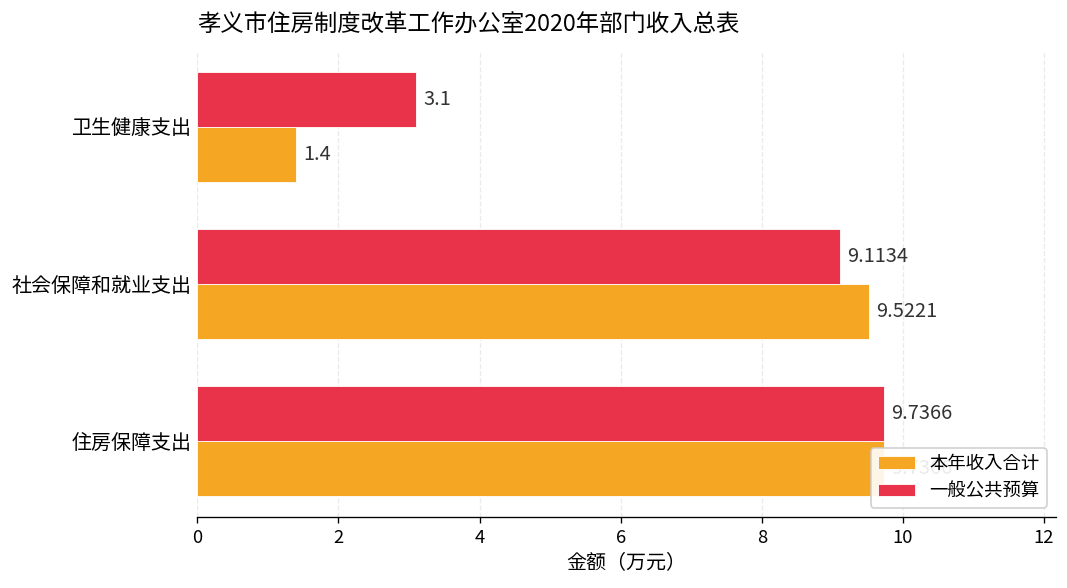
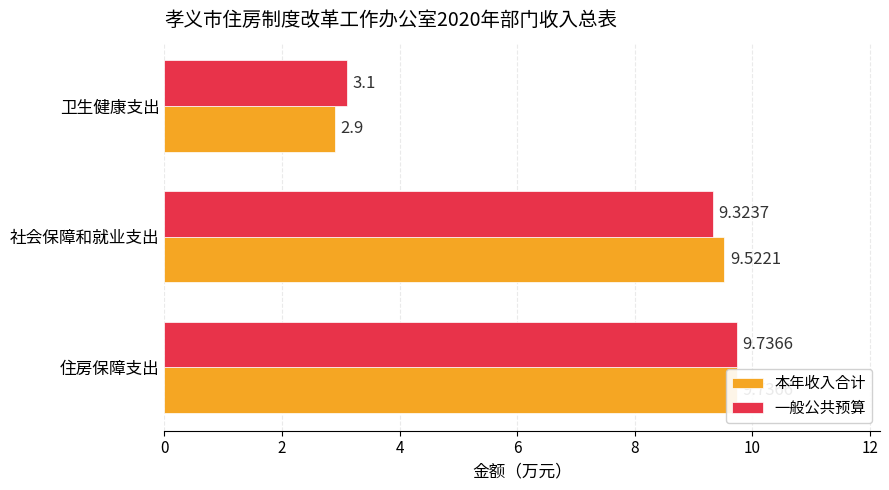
  {
    "本年收入合计": {
-     "卫生健康支出": 1.4,
+     "卫生健康支出": 2.9,
      "社会保障和就业支出": 9.5221
    },
    "一般公共预算": {
      "卫生健康支出": 3.1,
-     "社会保障和就业支出": 9.1134,
+     "社会保障和就业支出": 9.3237,
      "住房保障支出": 9.7366
    }
  }
